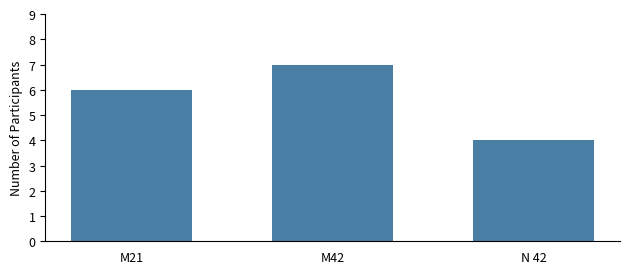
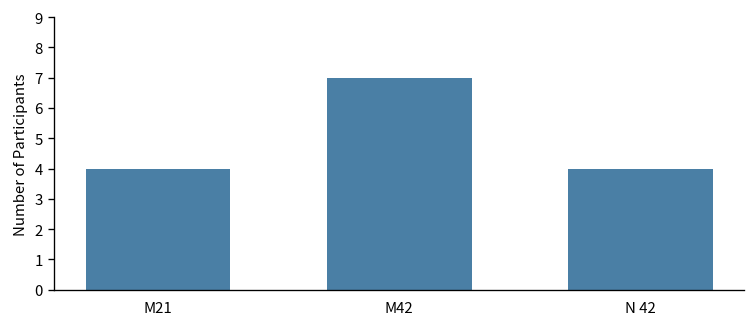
  {
-   "M21": 6,
+   "M21": 4,
    "M42": 7,
    "N 42": 4
  }
